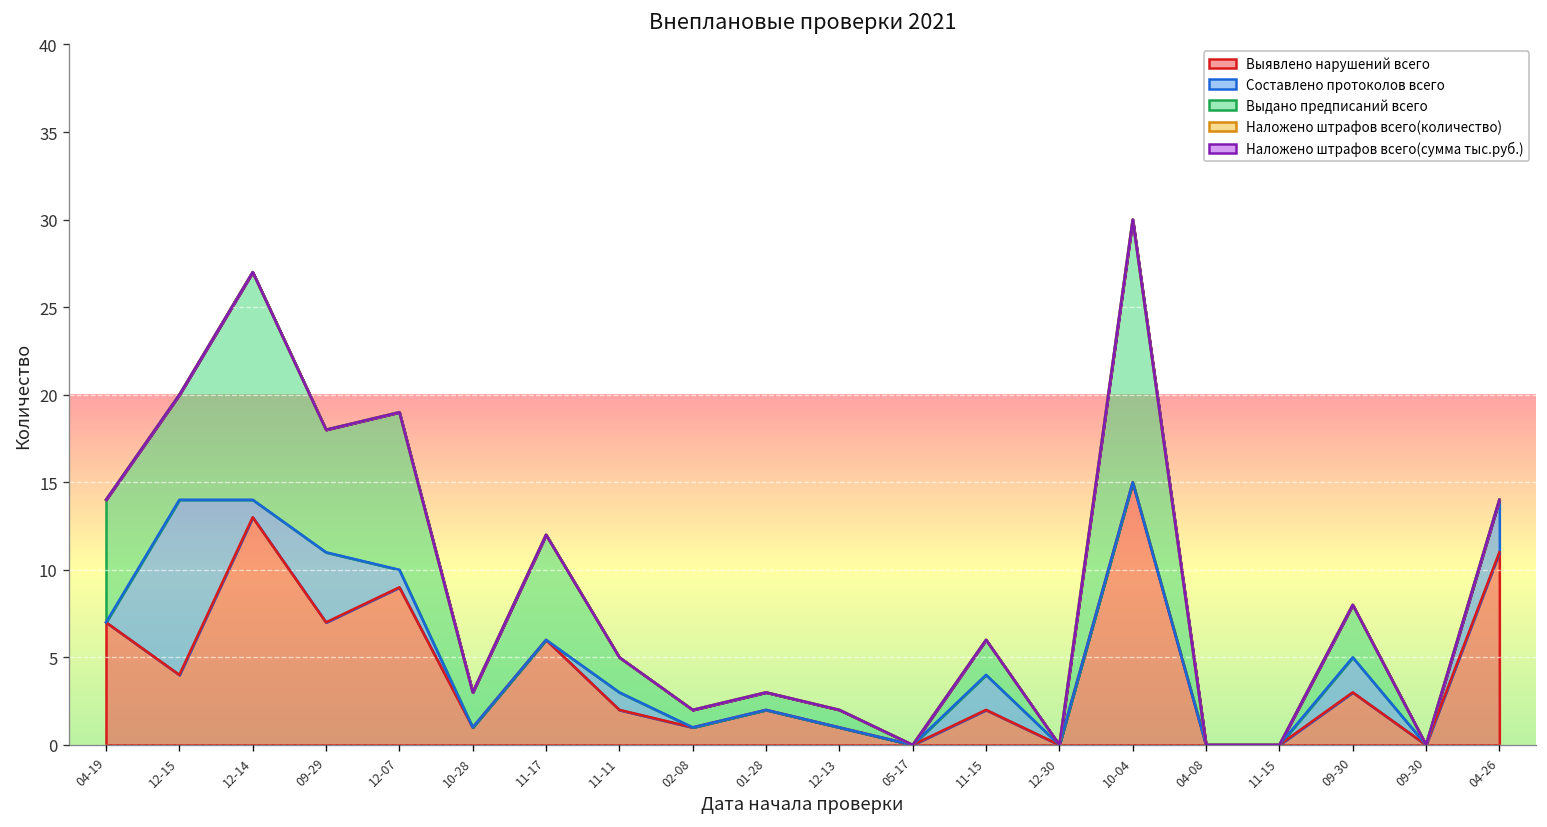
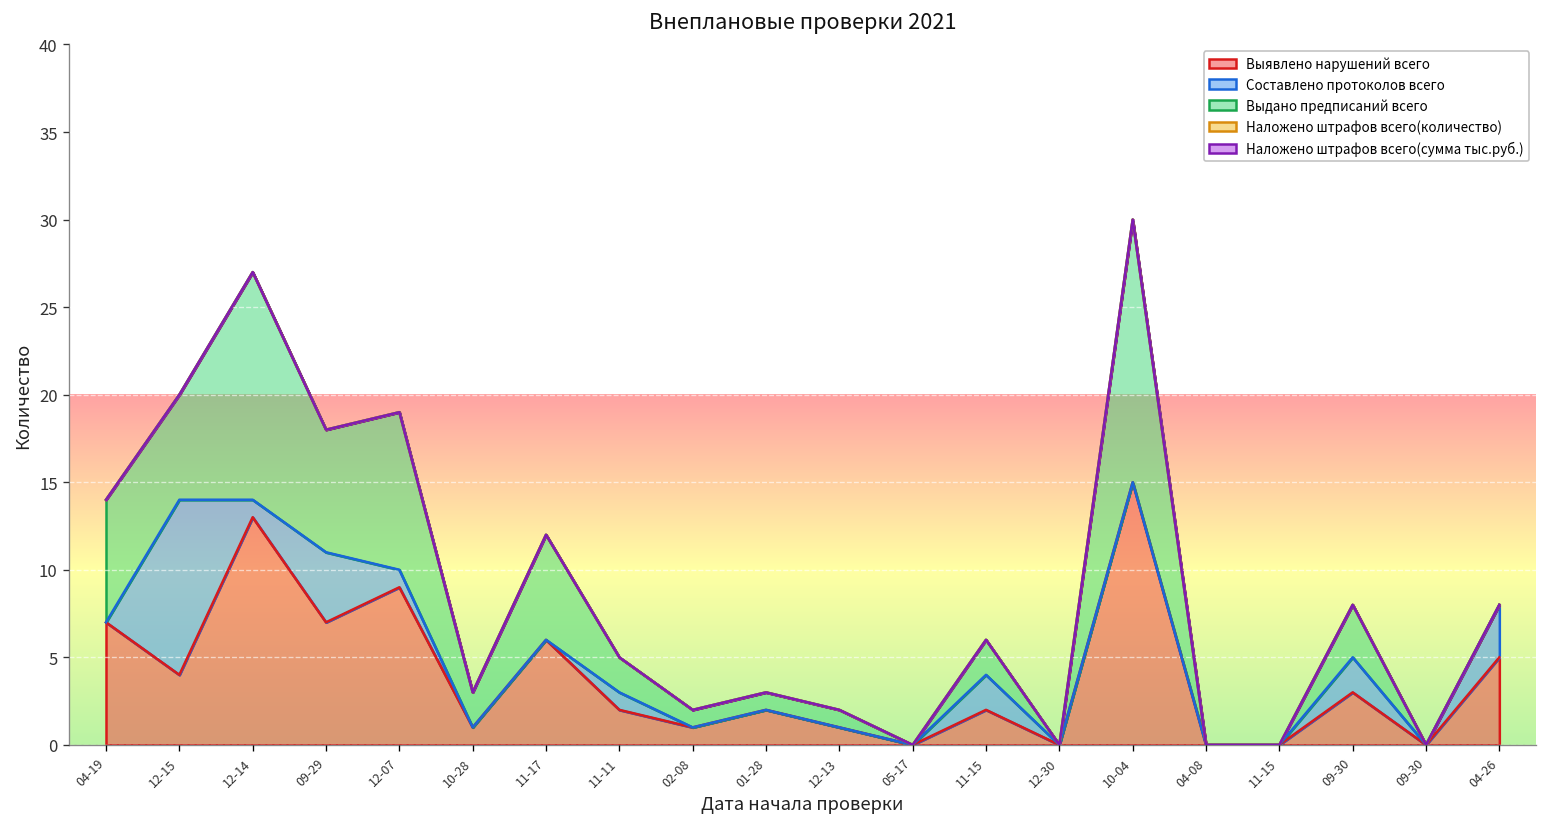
  {
    "Выявлено нарушений всего": {
      "12-15": 4,
      "12-14": 13,
      "09-29": 7,
      "12-07": 9,
      "11-11": 2,
-     "04-26": 11
+     "04-26": 5
    },
    "Составлено протоколов всего": {
      "12-15": 10,
      "12-14": 1,
      "09-29": 4,
      "12-07": 1,
      "11-11": 1
    }
  }
